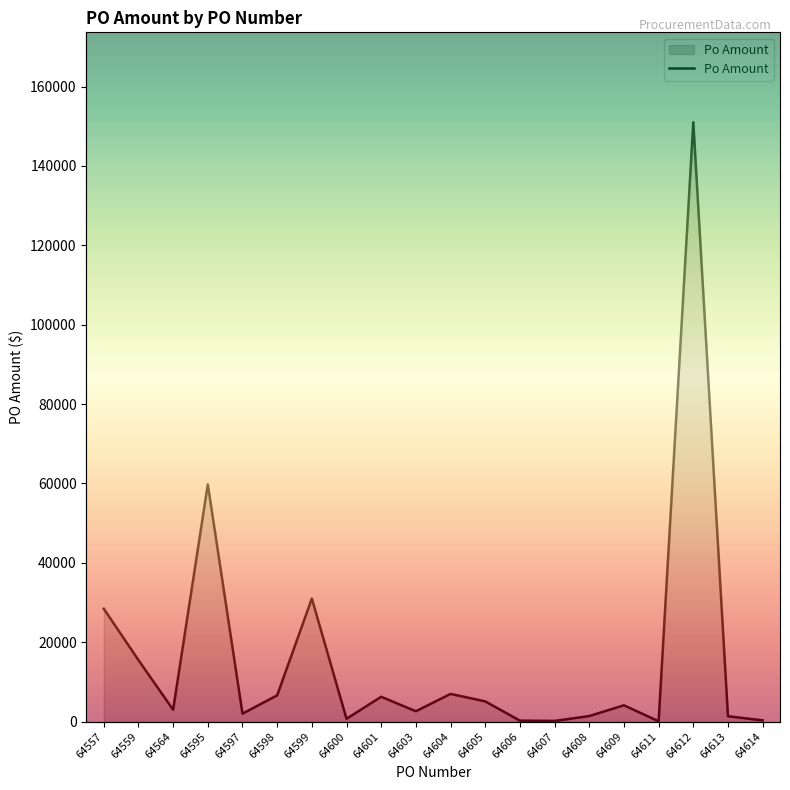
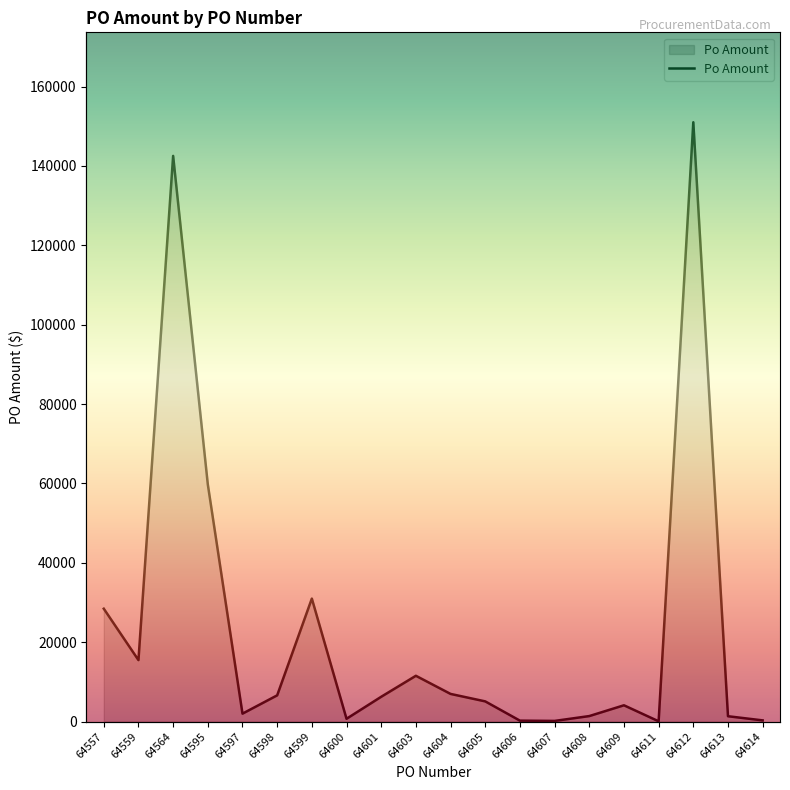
  {
    "64557": 28000,
    "64559": 16000,
-   "64564": 3000,
+   "64564": 143000,
    "64595": 60000,
    "64597": 2000,
    "64598": 7000,
    "64599": 31000,
    "64600": 1000,
    "64601": 6000,
-   "64603": 3000,
+   "64603": 12000,
    "64604": 7000,
    "64605": 5000,
    "64606": 0,
    "64607": 0,
    "64608": 1000,
    "64609": 4000,
    "64611": 0,
    "64612": 151000,
    "64613": 1000,
    "64614": 0
  }
